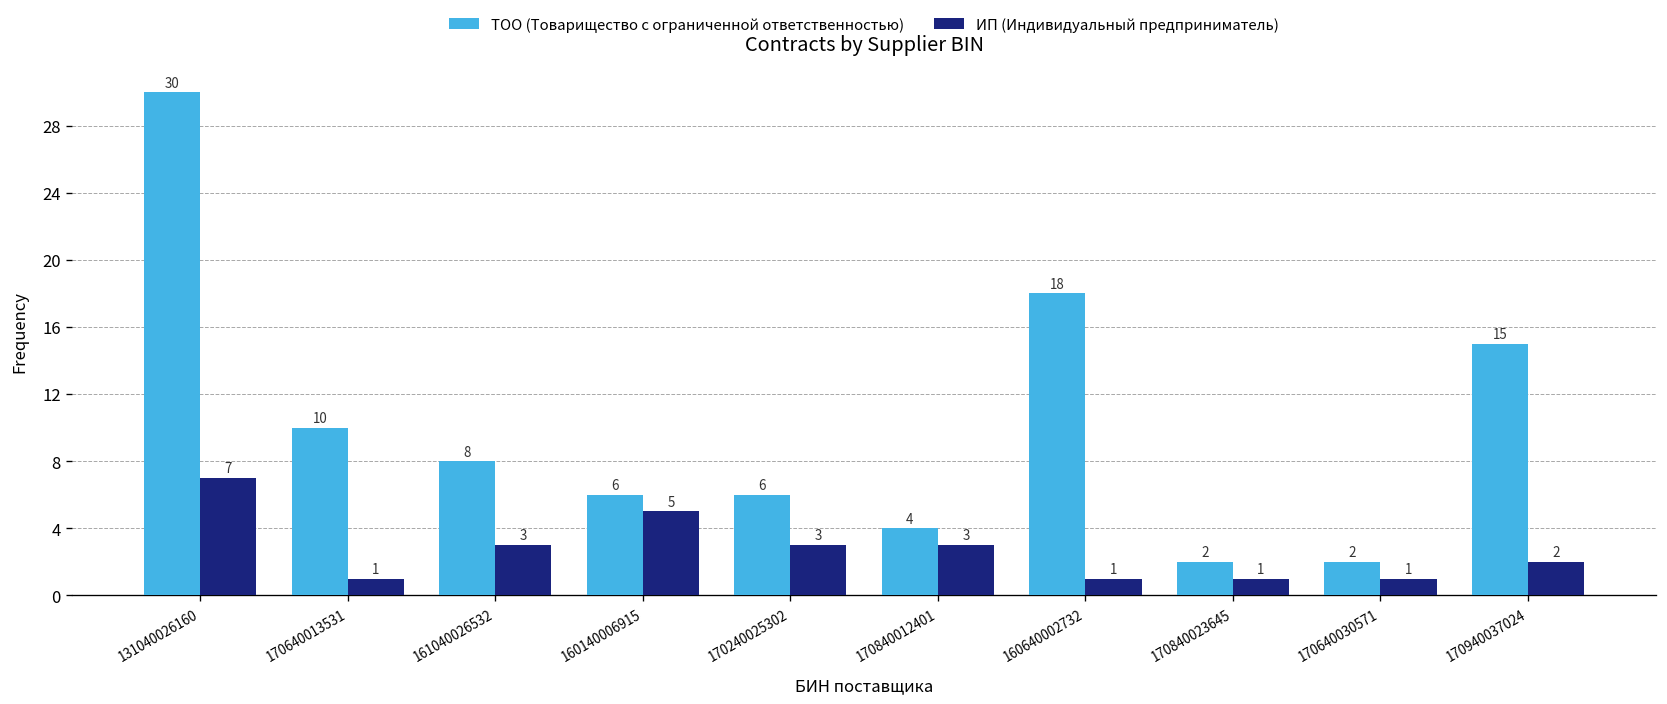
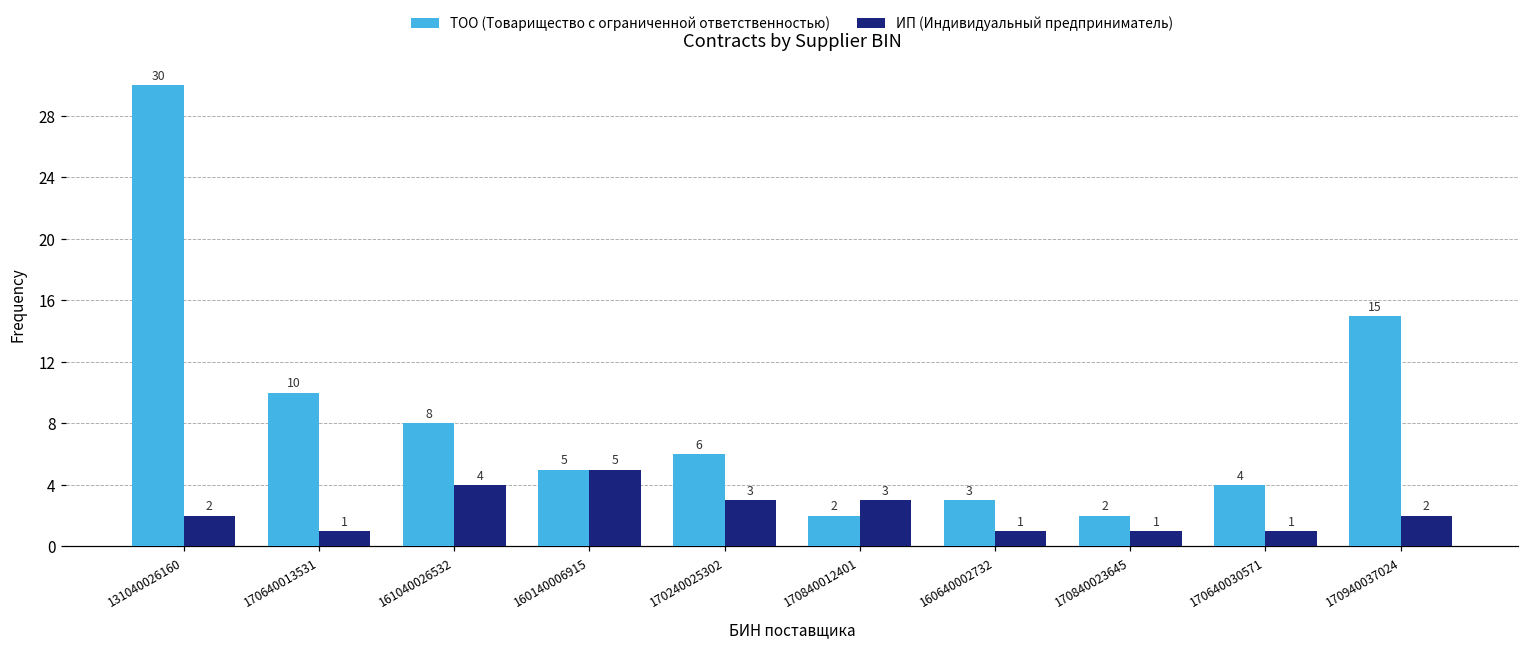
  {
    "ТОО (Товарищество с ограниченной ответственностью)": {
      "131040026160": 30,
      "170640013531": 10,
      "161040026532": 8,
-     "160140006915": 6,
+     "160140006915": 5,
      "170240025302": 6,
-     "170840012401": 4,
-     "160640002732": 18,
+     "170840012401": 2,
+     "160640002732": 3,
      "170840023645": 2,
-     "170640030571": 2,
+     "170640030571": 4,
      "170940037024": 15
    },
    "ИП (Индивидуальный предприниматель)": {
-     "131040026160": 7,
+     "131040026160": 2,
      "170640013531": 1,
-     "161040026532": 3,
+     "161040026532": 4,
      "160140006915": 5,
      "170240025302": 3,
      "170840012401": 3,
      "160640002732": 1,
      "170840023645": 1,
      "170640030571": 1,
      "170940037024": 2
    }
  }
